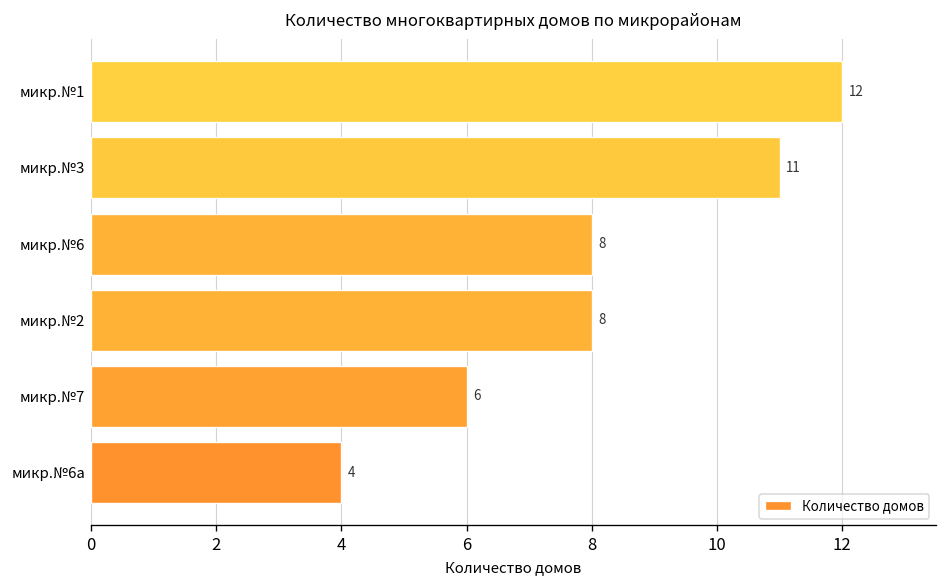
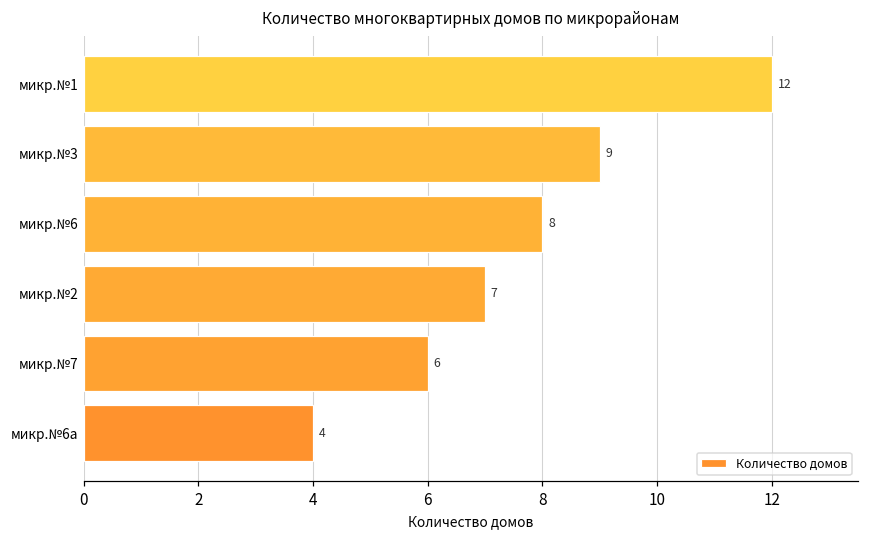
  {
    "микр.№1": 12,
-   "микр.№3": 11,
+   "микр.№3": 9,
    "микр.№6": 8,
-   "микр.№2": 8,
+   "микр.№2": 7,
    "микр.№7": 6,
    "микр.№6а": 4
  }
